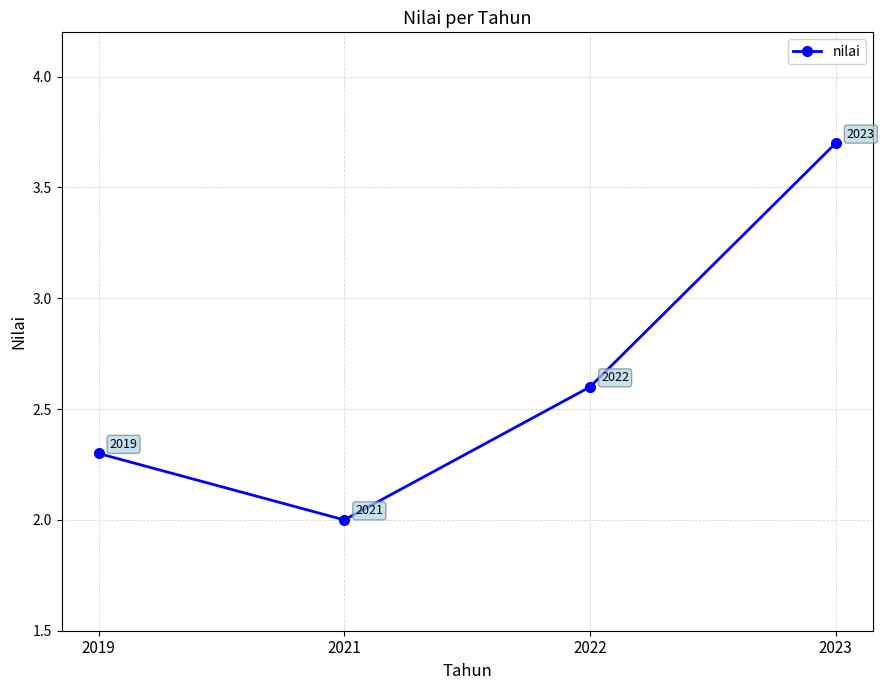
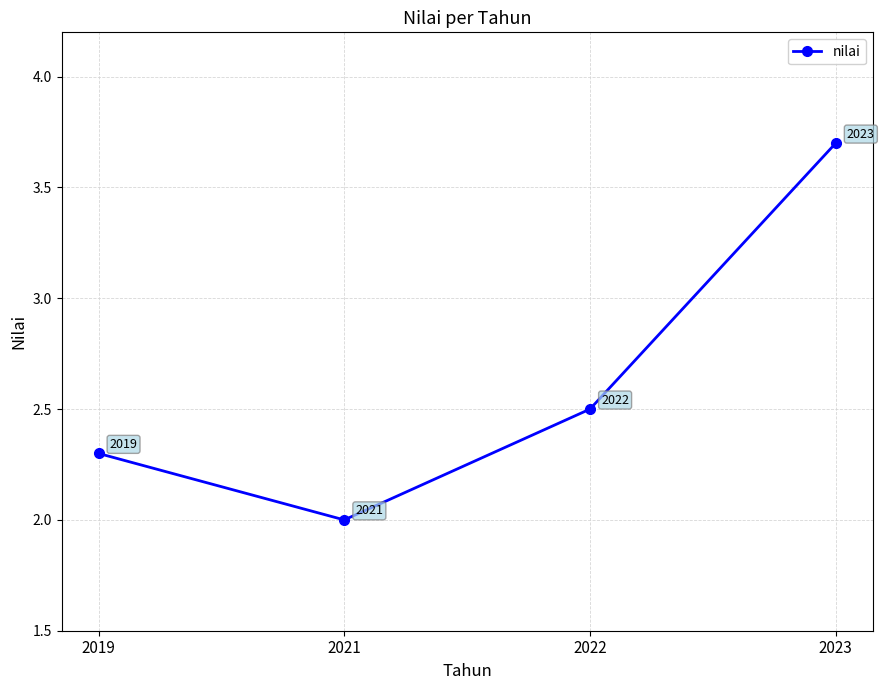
  {
-   "2022": 2.6
+   "2022": 2.5
  }
